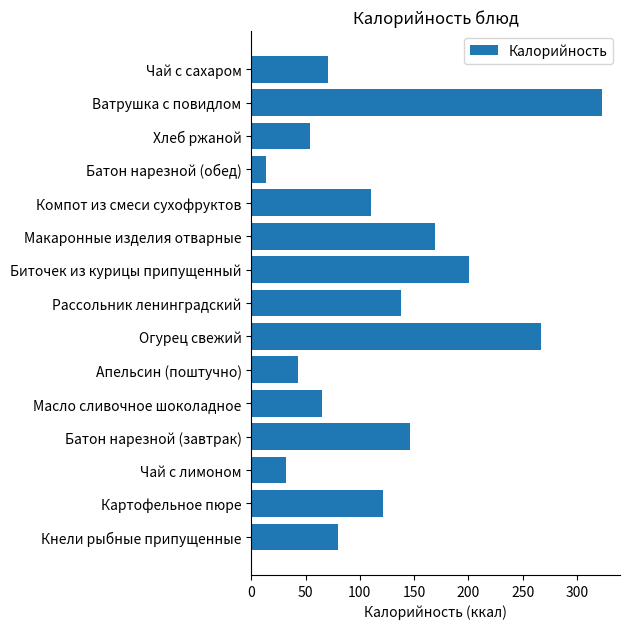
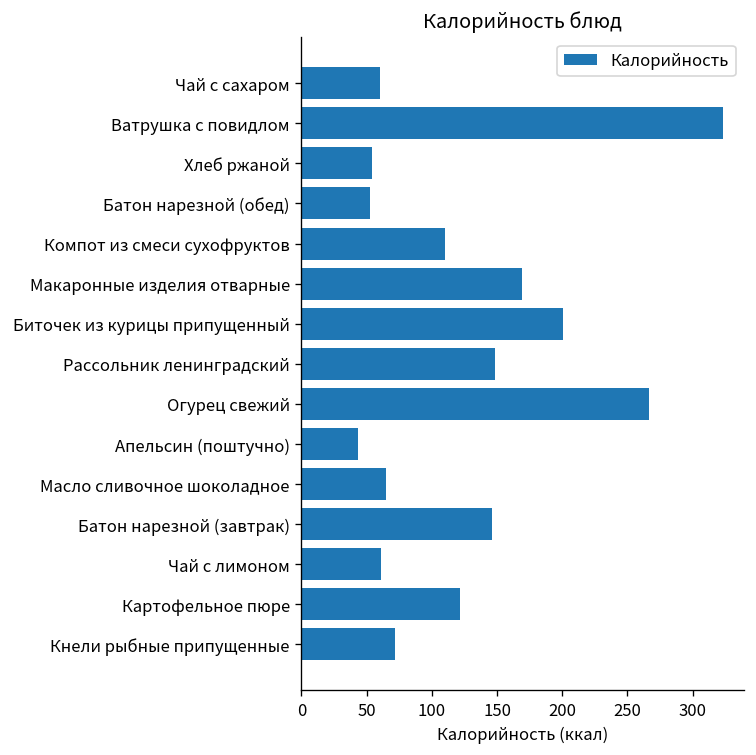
  {
-   "Чай с сахаром": 70,
+   "Чай с сахаром": 60,
    "Ватрушка с повидлом": 323,
    "Хлеб ржаной": 54,
-   "Батон нарезной (обед)": 14,
+   "Батон нарезной (обед)": 52,
    "Компот из смеси сухофруктов": 110,
    "Макаронные изделия отварные": 169,
    "Биточек из курицы припущенный": 201,
-   "Рассольник ленинградский": 138,
+   "Рассольник ленинградский": 149,
    "Огурец свежий": 267,
    "Апельсин (поштучно)": 43,
    "Масло сливочное шоколадное": 65,
    "Батон нарезной (завтрак)": 146,
-   "Чай с лимоном": 32,
+   "Чай с лимоном": 61,
    "Картофельное пюре": 122,
-   "Кнели рыбные припущенные": 80
+   "Кнели рыбные припущенные": 72
  }
